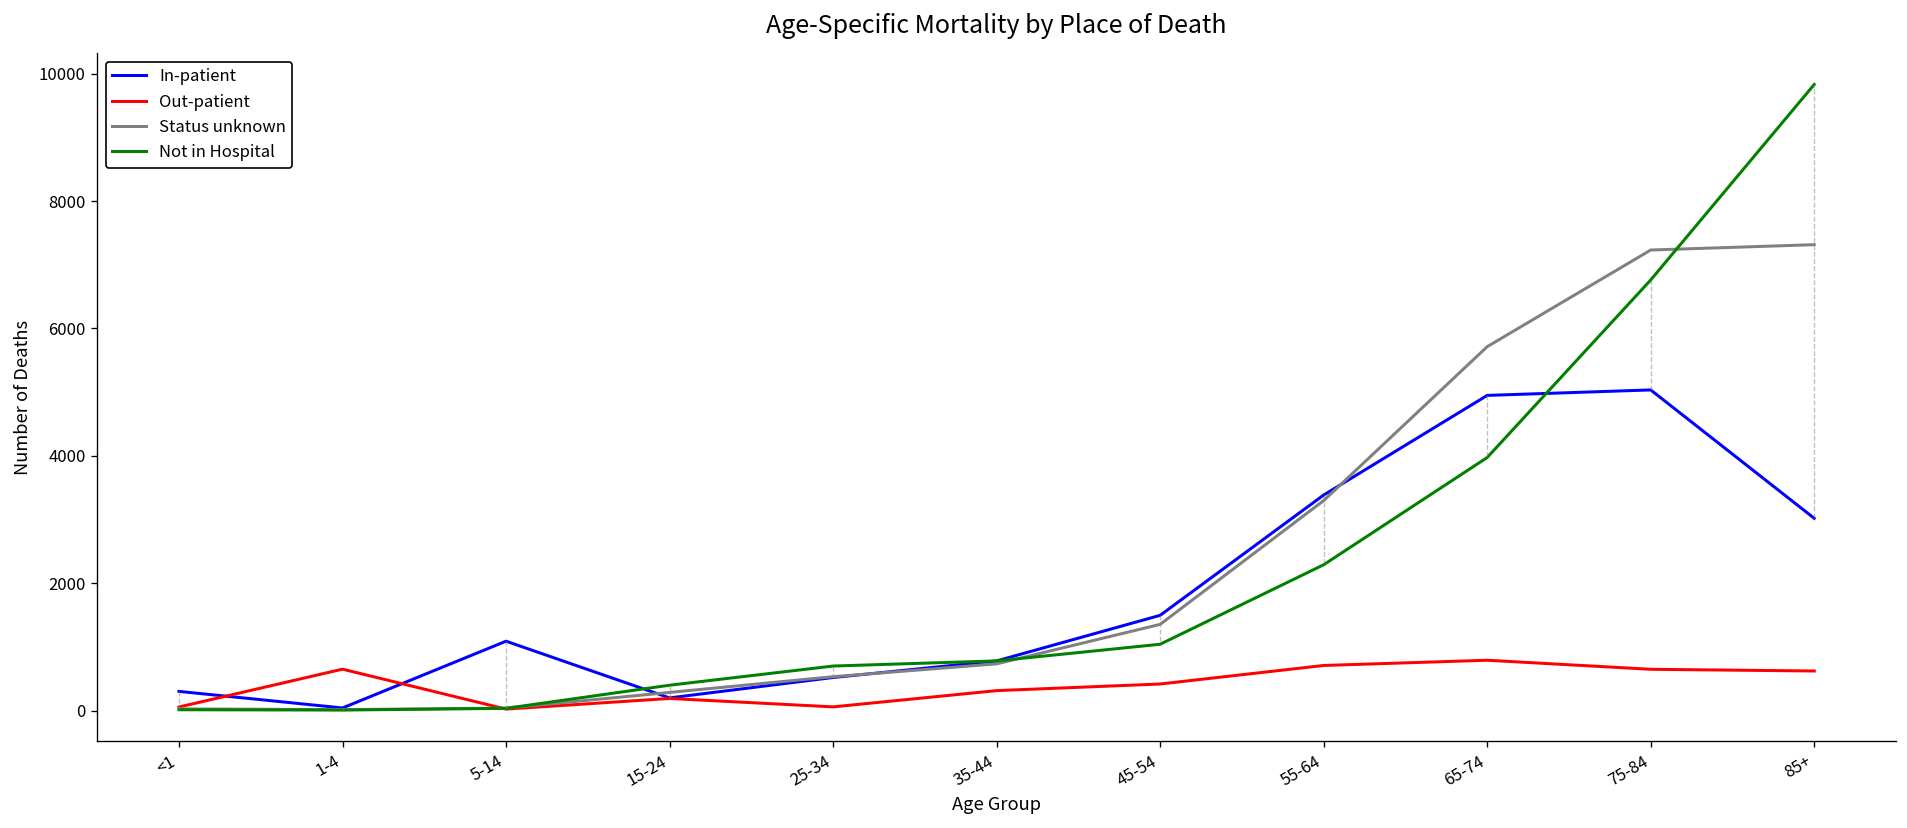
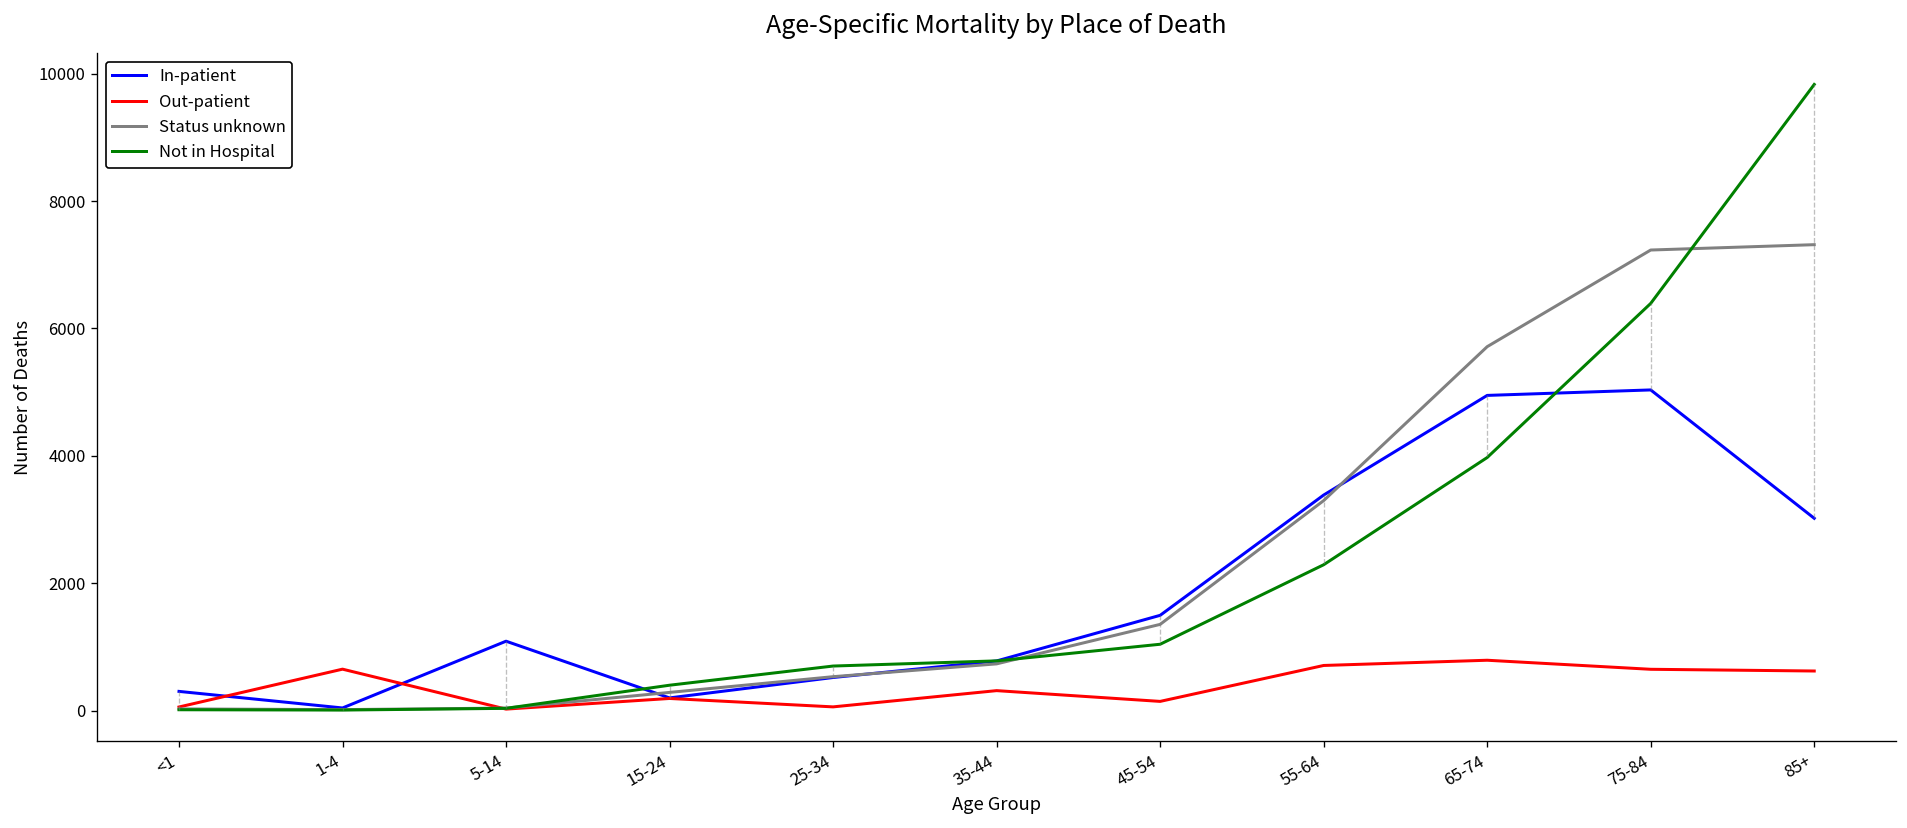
  {
    "Out-patient": {
      "1-4": 700,
      "25-34": 100,
      "35-44": 300,
-     "45-54": 400,
+     "45-54": 100,
      "55-64": 700,
      "65-74": 800,
      "75-84": 700,
      "85+": 600
    },
    "Not in Hospital": {
-     "75-84": 6800
+     "75-84": 6400
    }
  }
